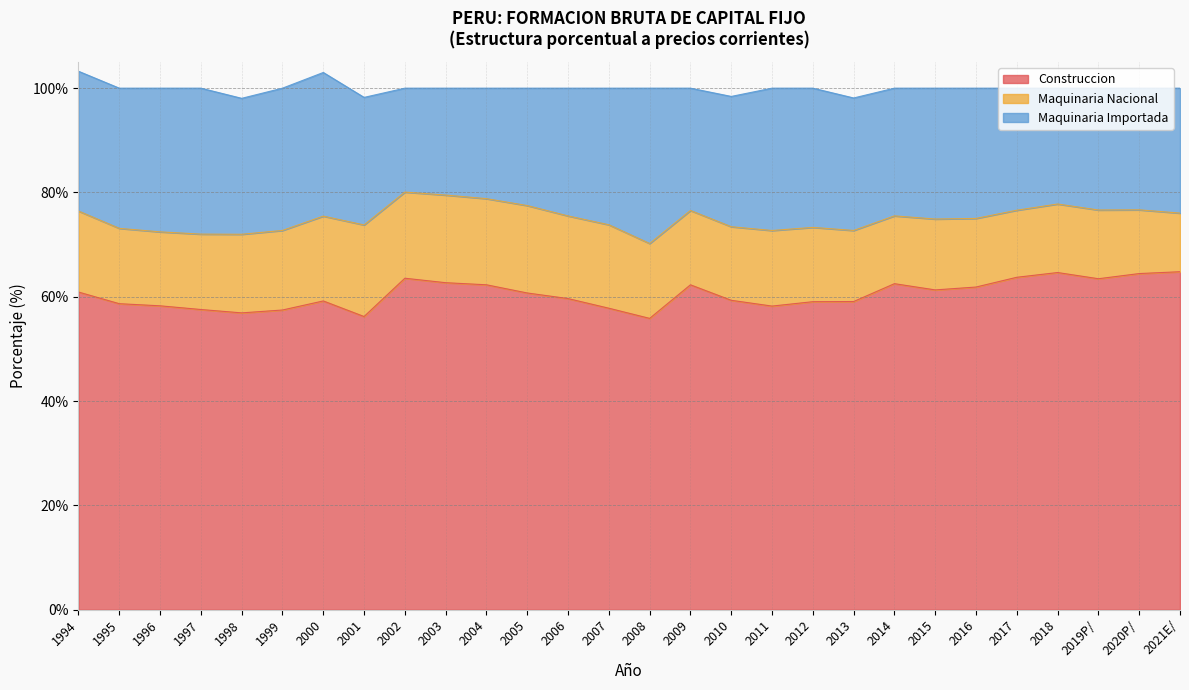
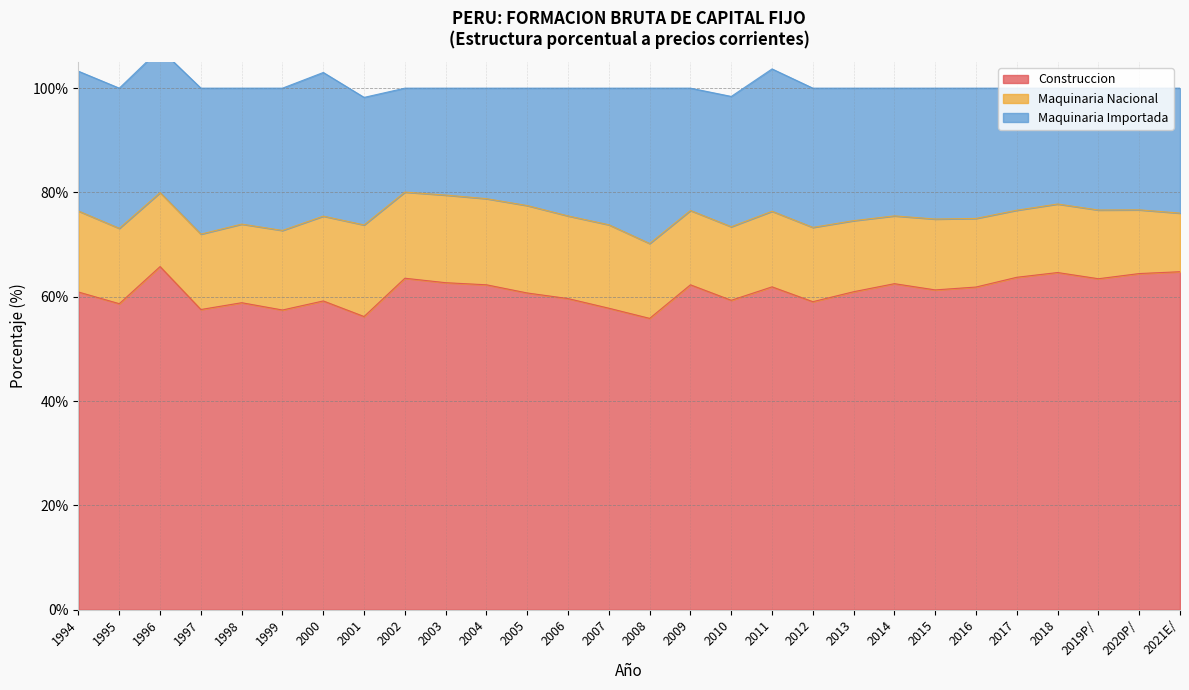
  {
    "Construccion": {
      "1994": "61%",
      "1995": "59%",
-     "1996": "58%",
+     "1996": "66%",
      "1997": "58%",
-     "1998": "57%",
+     "1998": "59%",
      "1999": "57%",
      "2000": "59%",
      "2001": "56%",
      "2002": "64%",
      "2003": "63%",
      "2004": "62%",
      "2005": "61%",
      "2006": "60%",
      "2007": "58%",
      "2008": "56%",
      "2009": "62%",
      "2010": "59%",
-     "2011": "58%",
+     "2011": "62%",
      "2012": "59%",
-     "2013": "59%",
+     "2013": "61%",
      "2014": "63%",
      "2015": "61%",
      "2016": "62%",
      "2017": "64%",
      "2018": "65%",
      "2019P/": "63%",
      "2020P/": "64%",
      "2021E/": "65%"
    },
    "Maquinaria Nacional": {
      "1994": "16%",
      "1995": "14%",
      "1996": "14%",
      "1997": "14%",
      "1998": "15%",
      "1999": "15%",
      "2000": "16%",
      "2001": "18%",
      "2002": "17%",
      "2003": "17%",
      "2004": "17%",
      "2005": "17%",
      "2006": "16%",
      "2007": "16%",
      "2008": "14%",
      "2009": "14%",
      "2010": "14%",
      "2011": "14%",
      "2012": "14%",
      "2013": "14%",
      "2014": "13%",
      "2015": "14%",
      "2016": "13%",
      "2017": "13%",
      "2018": "13%",
      "2019P/": "13%",
      "2020P/": "12%",
      "2021E/": "11%"
    },
    "Maquinaria Importada": {
      "1994": "27%",
      "1995": "27%",
      "1997": "28%",
      "1998": "26%",
      "1999": "27%",
      "2000": "28%",
      "2001": "24%",
      "2002": "20%",
      "2003": "20%",
      "2004": "21%",
      "2005": "23%",
      "2006": "24%",
      "2007": "26%",
      "2008": "30%",
      "2009": "23%",
      "2010": "25%",
      "2011": "27%",
      "2012": "27%",
      "2013": "25%",
      "2014": "24%",
      "2015": "25%",
      "2016": "25%",
      "2021E/": "24%"
    }
  }
